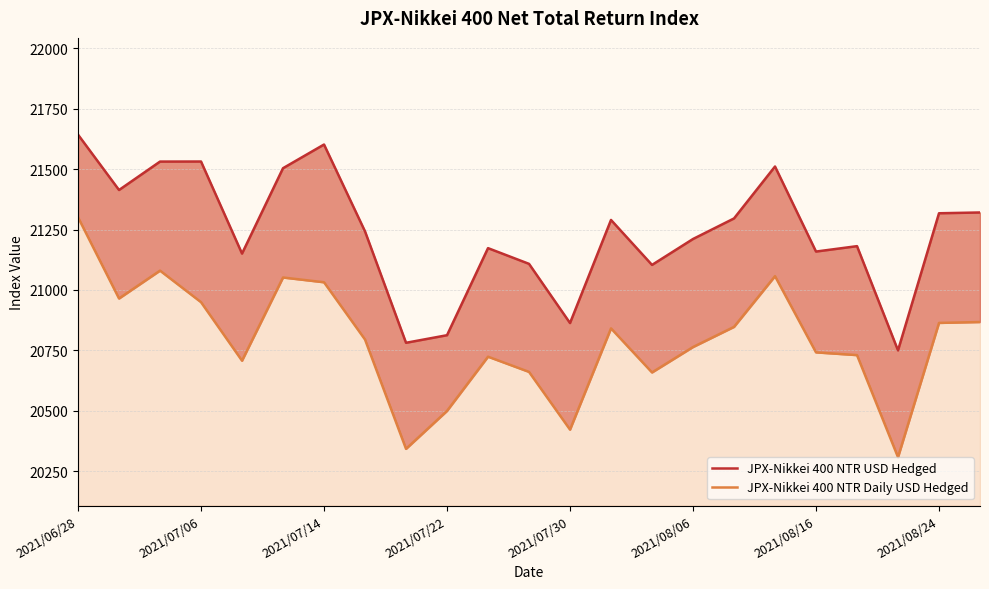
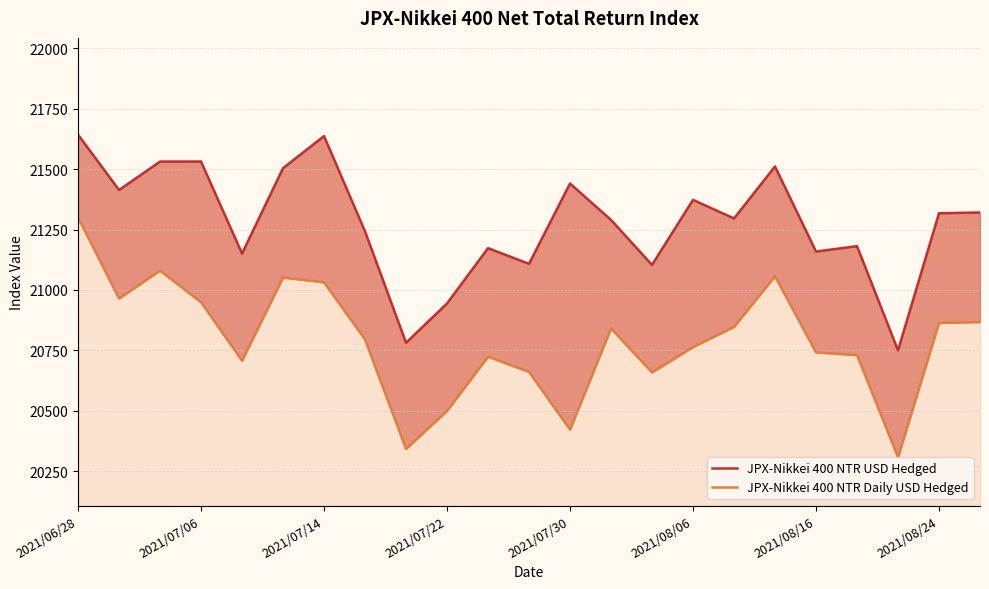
  {
    "JPX-Nikkei 400 NTR USD Hedged": {
      "2021/06/28": 21640,
      "2021/07/06": 21530,
-     "2021/07/14": 21600,
-     "2021/07/22": 20810,
-     "2021/07/30": 20860,
-     "2021/08/06": 21210,
+     "2021/07/14": 21640,
+     "2021/07/22": 20940,
+     "2021/07/30": 21440,
+     "2021/08/06": 21370,
      "2021/08/16": 21160,
      "2021/08/24": 21320
    },
    "JPX-Nikkei 400 NTR Daily USD Hedged": {
      "2021/06/28": 21300,
      "2021/07/06": 20950,
      "2021/07/14": 21030,
      "2021/07/22": 20500,
      "2021/07/30": 20420,
      "2021/08/06": 20760,
      "2021/08/16": 20740,
      "2021/08/24": 20860
    }
  }
